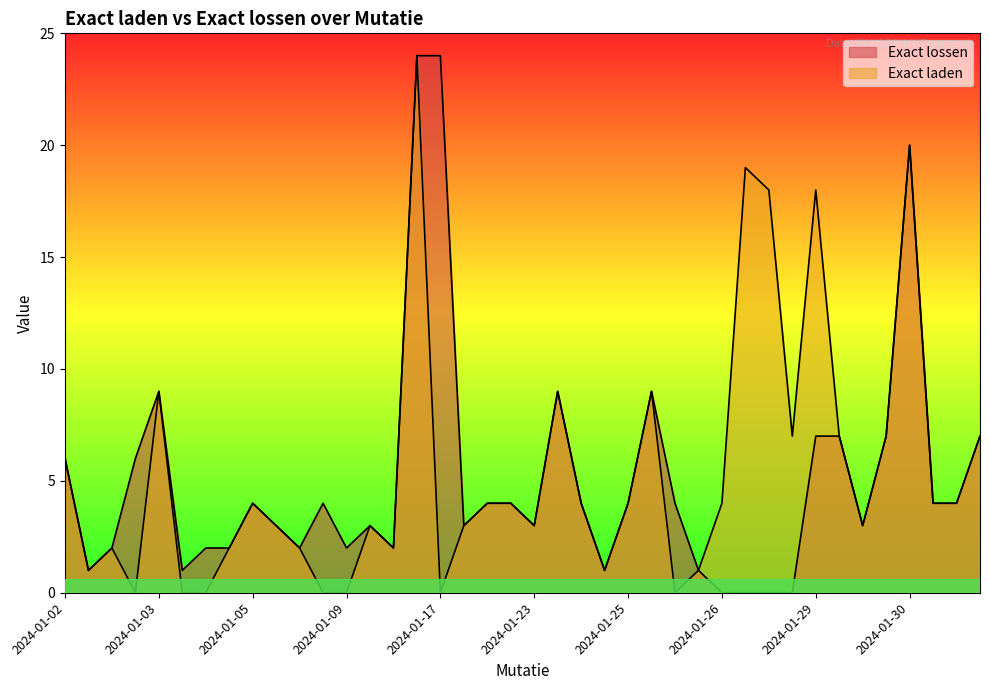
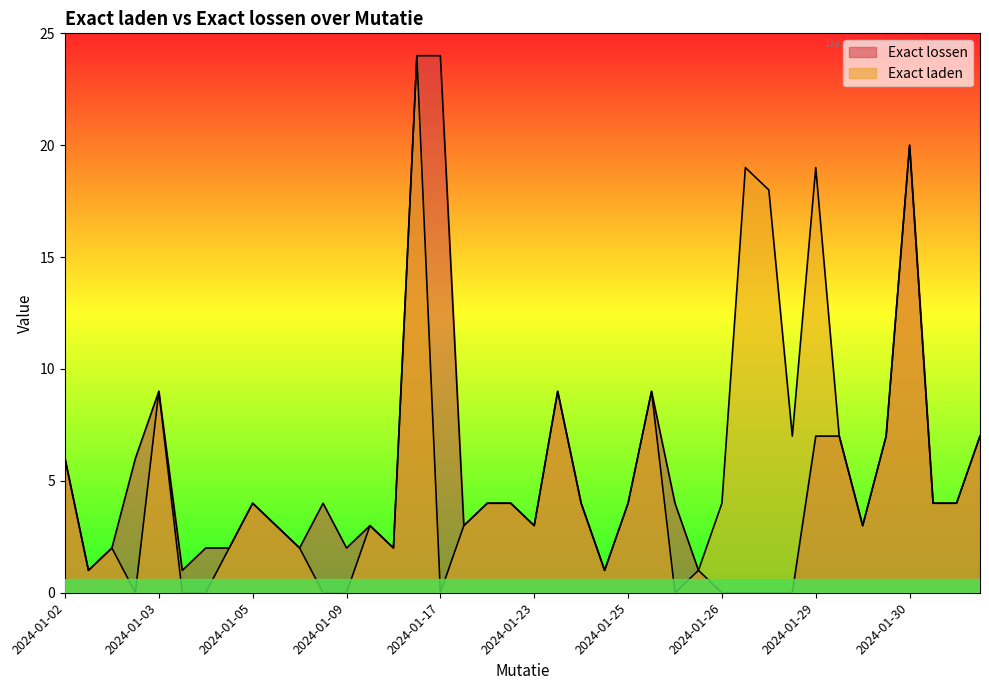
  {
    "Exact lossen": {
      "2024-01-17": 24,
      "2024-01-29": 7
    },
    "Exact laden": {
-     "2024-01-29": 18
+     "2024-01-29": 19
    }
  }
